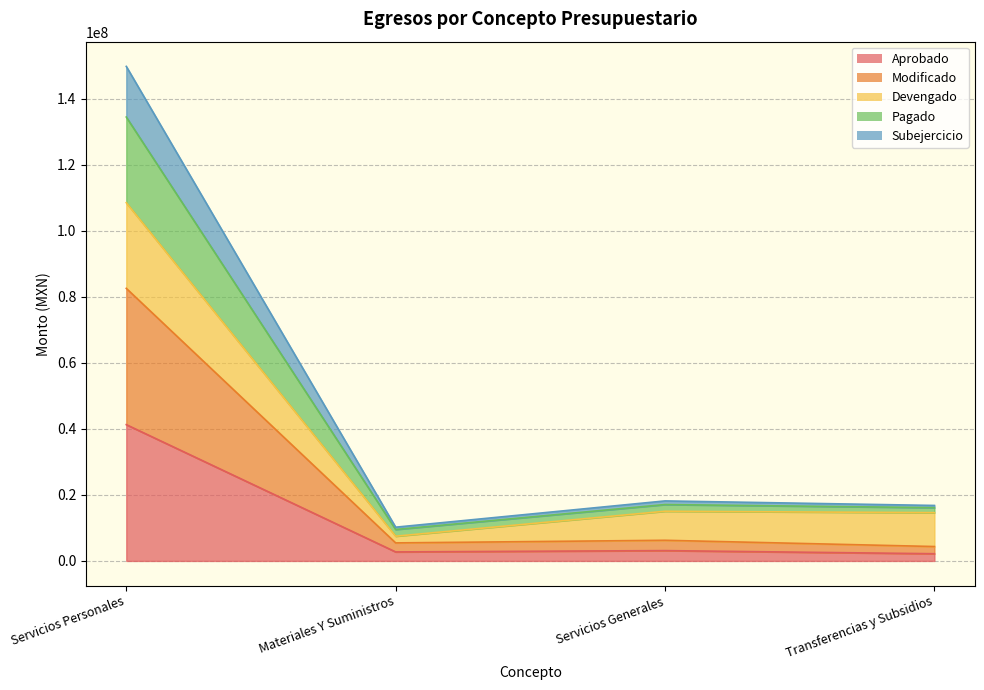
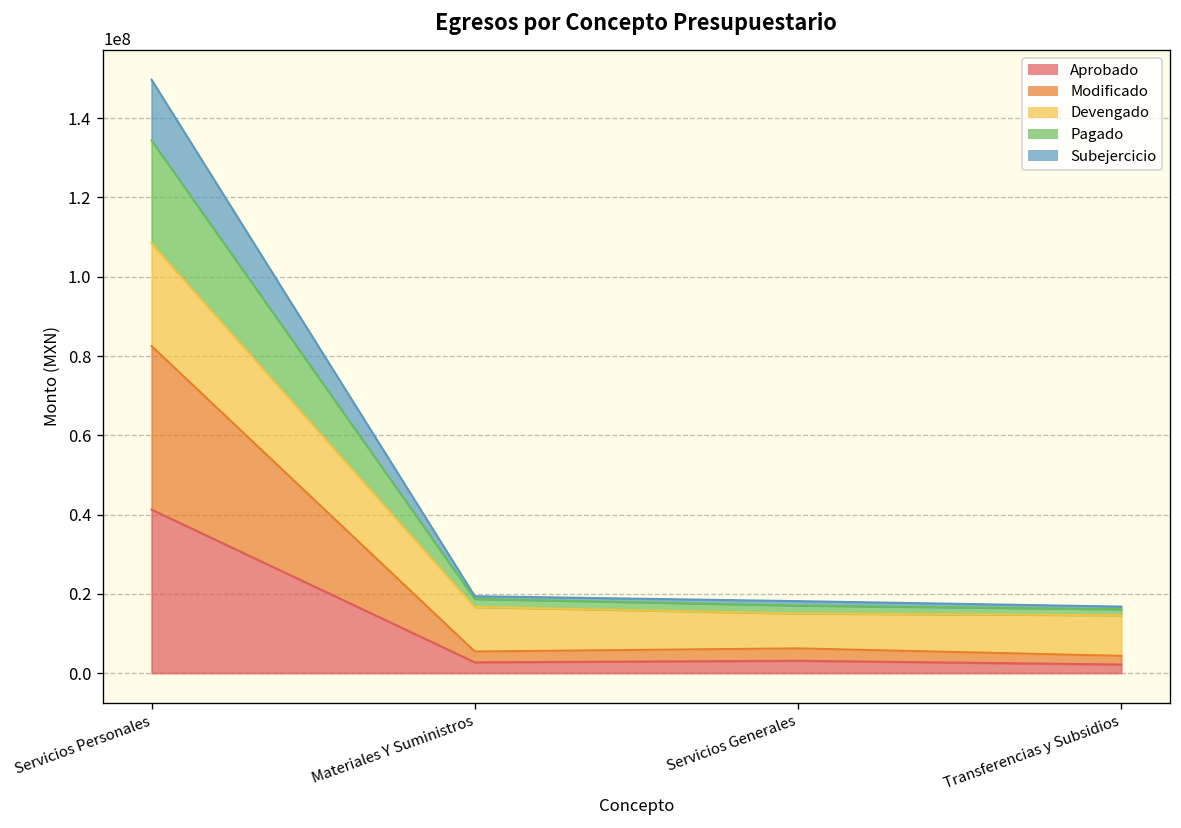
  {
    "Devengado": {
      "Servicios Personales": 26000000,
-     "Materiales Y Suministros": 2000000,
+     "Materiales Y Suministros": 11000000,
      "Servicios Generales": 9000000,
      "Transferencias y Subsidios": 10000000
    },
    "Pagado": {
      "Servicios Personales": 26000000,
      "Servicios Generales": 2000000
    },
    "Subejercicio": {
      "Servicios Personales": 15000000,
      "Servicios Generales": 1000000
    }
  }
